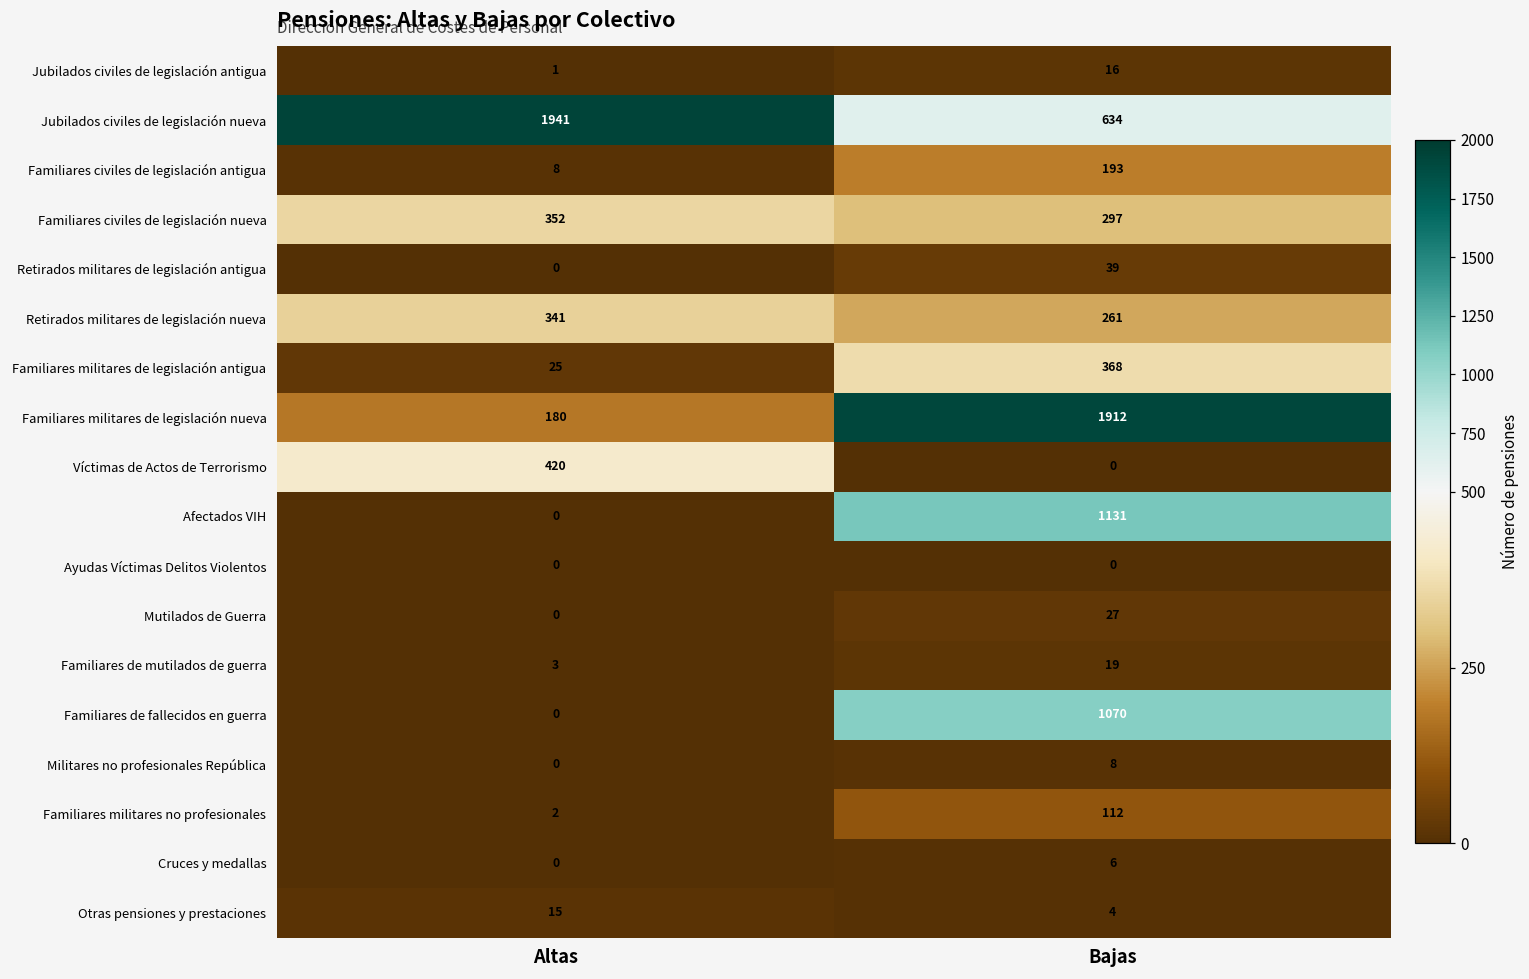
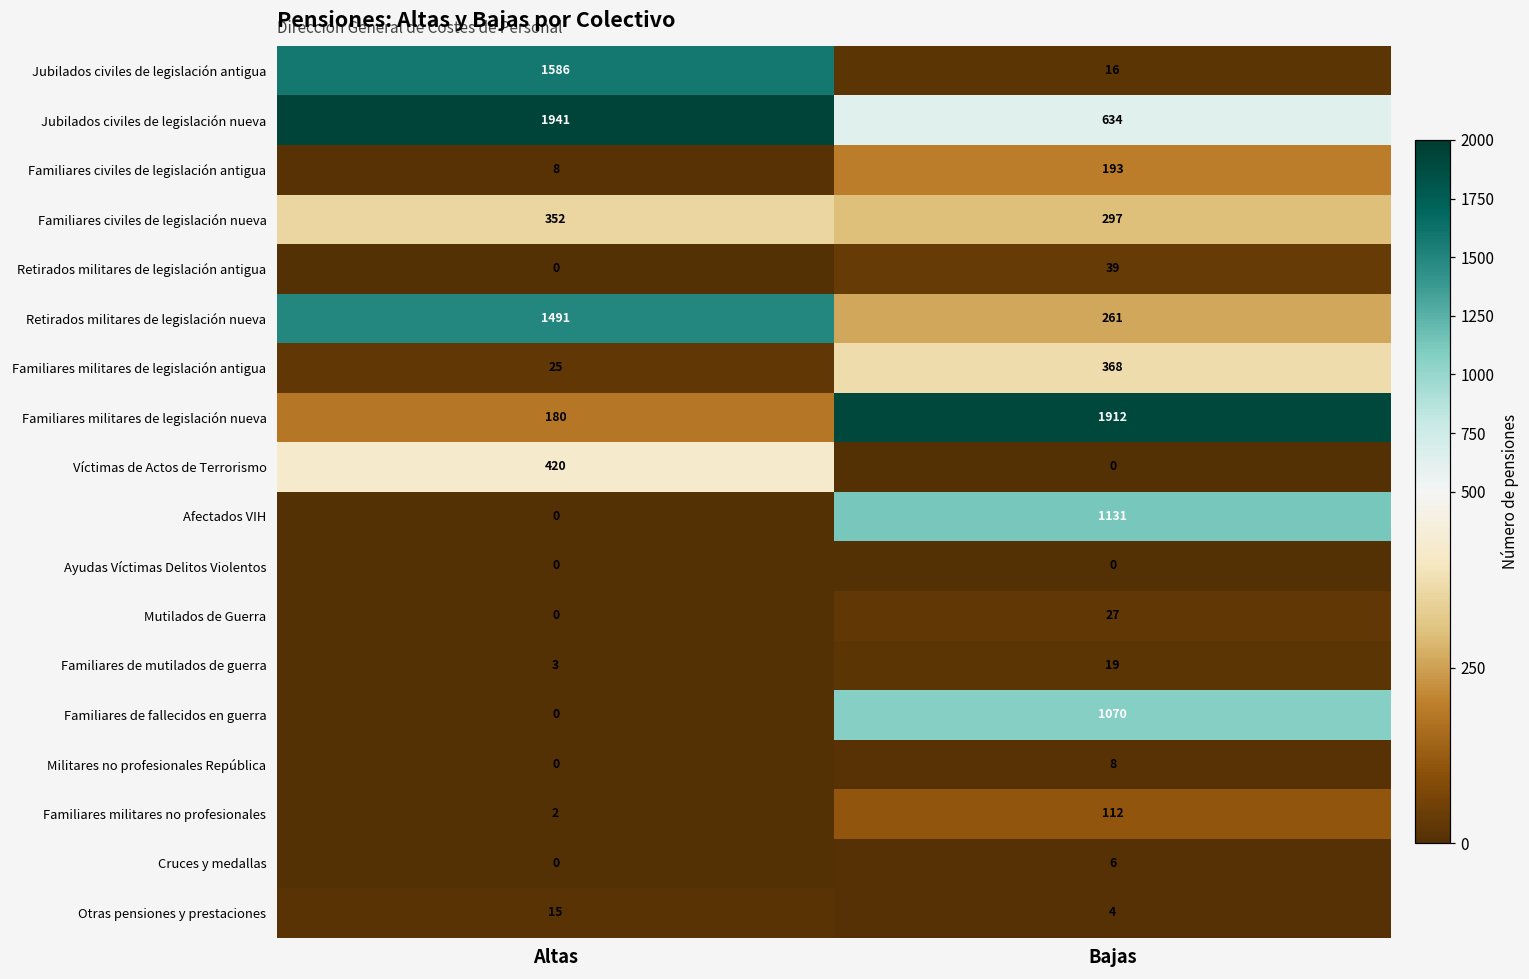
  {
    "Jubilados civiles de legislación antigua": {
-     "Altas": 1,
+     "Altas": 1586,
      "Bajas": 16
    },
    "Jubilados civiles de legislación nueva": {
      "Altas": 1941,
      "Bajas": 634
    },
    "Familiares civiles de legislación antigua": {
      "Altas": 8,
      "Bajas": 193
    },
    "Familiares civiles de legislación nueva": {
      "Altas": 352,
      "Bajas": 297
    },
    "Retirados militares de legislación antigua": {
      "Altas": 0,
      "Bajas": 39
    },
    "Retirados militares de legislación nueva": {
-     "Altas": 341,
+     "Altas": 1491,
      "Bajas": 261
    },
    "Familiares militares de legislación antigua": {
      "Altas": 25,
      "Bajas": 368
    },
    "Familiares militares de legislación nueva": {
      "Altas": 180,
      "Bajas": 1912
    },
    "Víctimas de Actos de Terrorismo": {
      "Altas": 420,
      "Bajas": 0
    },
    "Afectados VIH": {
      "Altas": 0,
      "Bajas": 1131
    },
    "Ayudas Víctimas Delitos Violentos": {
      "Altas": 0,
      "Bajas": 0
    },
    "Mutilados de Guerra": {
      "Altas": 0,
      "Bajas": 27
    },
    "Familiares de mutilados de guerra": {
      "Altas": 3,
      "Bajas": 19
    },
    "Familiares de fallecidos en guerra": {
      "Altas": 0,
      "Bajas": 1070
    },
    "Militares no profesionales República": {
      "Altas": 0,
      "Bajas": 8
    },
    "Familiares militares no profesionales": {
      "Altas": 2,
      "Bajas": 112
    },
    "Cruces y medallas": {
      "Altas": 0,
      "Bajas": 6
    },
    "Otras pensiones y prestaciones": {
      "Altas": 15,
      "Bajas": 4
    }
  }
